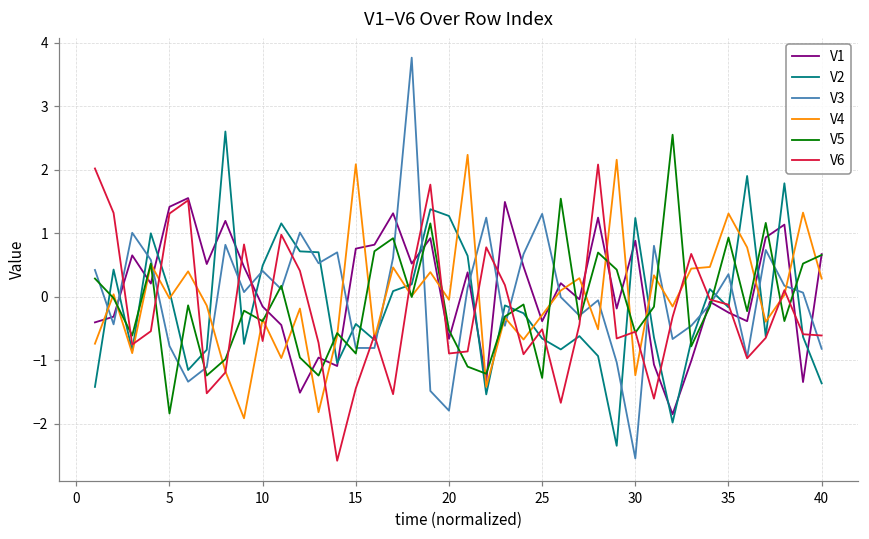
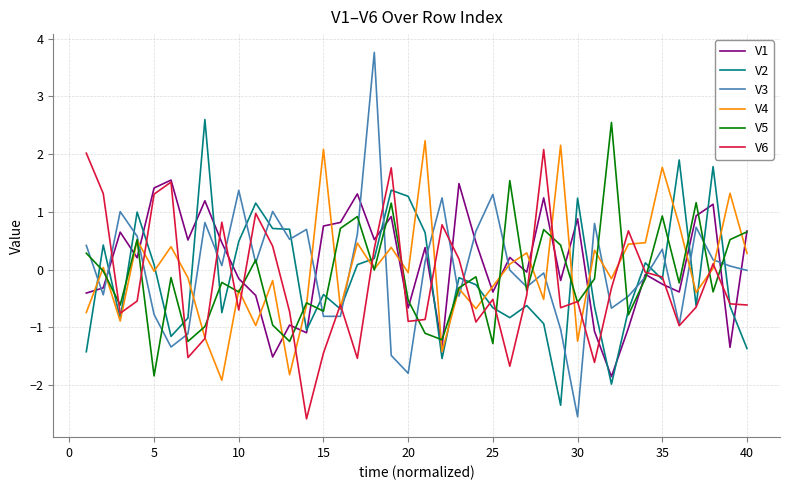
  {
    "V1": {
      "5": 1.4,
      "10": -0.2,
      "15": 0.8,
      "20": -0.7,
      "25": -0.4,
      "30": 0.9,
      "35": -0.3
    },
    "V2": {
      "5": 0.1,
      "10": 0.5,
      "15": -0.4,
      "20": 1.3,
      "25": -0.7,
      "30": 1.2,
      "40": -1.4
    },
    "V3": {
      "5": -0.8,
-     "10": 0.4,
+     "10": 1.4,
      "15": -0.8,
      "20": -1.8,
      "25": 1.3,
      "30": -2.5,
      "35": 0.4,
-     "40": -0.8
+     "40": 0.0
    },
    "V4": {
      "5": 0.0,
      "15": 2.1,
      "20": -0.1,
      "25": -0.3,
      "30": -1.2,
-     "35": 1.3,
+     "35": 1.8,
      "40": 0.3
    },
    "V5": {
      "5": -1.8,
-     "15": -0.9,
+     "15": -0.7,
      "20": -0.5,
      "25": -1.3,
      "35": 0.9
    },
    "V6": {
      "5": 1.3,
      "10": -0.7,
      "15": -1.4,
      "20": -0.9,
      "25": -0.5,
      "40": -0.6
    }
  }
